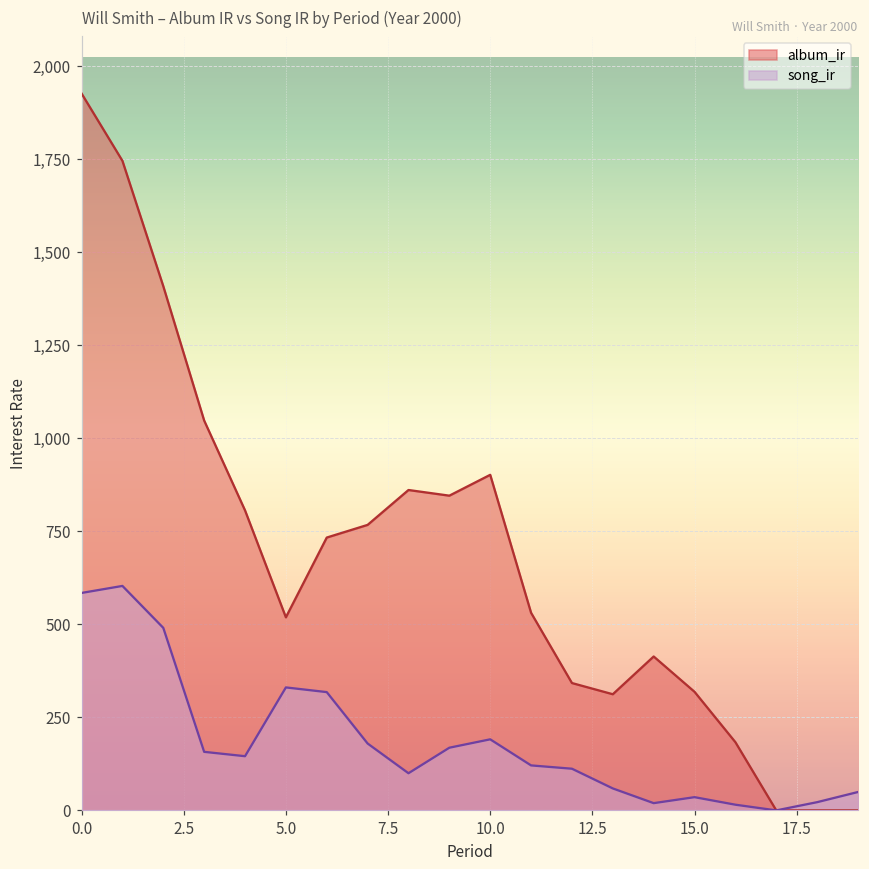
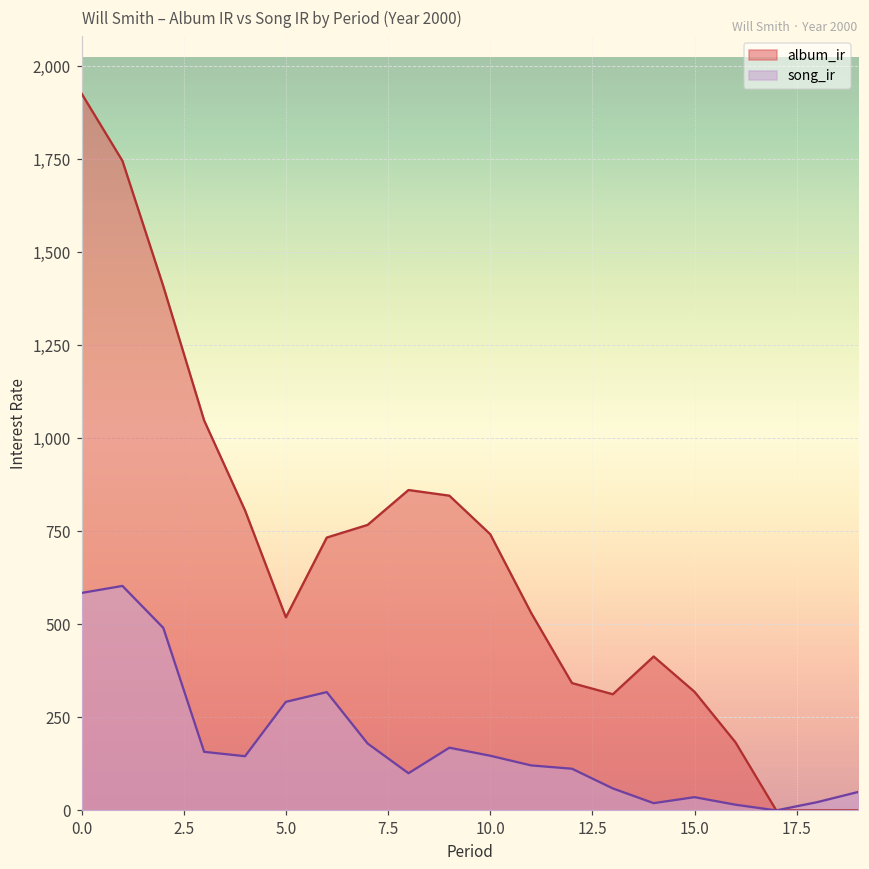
  {
    "album_ir": {
      "0.0": "1,930",
      "5.0": "520",
-     "10.0": "900",
+     "10.0": "740",
      "15.0": "320"
    },
    "song_ir": {
      "0.0": "580",
-     "5.0": "330",
-     "10.0": "190",
+     "5.0": "290",
+     "10.0": "150",
      "15.0": "40"
    }
  }
